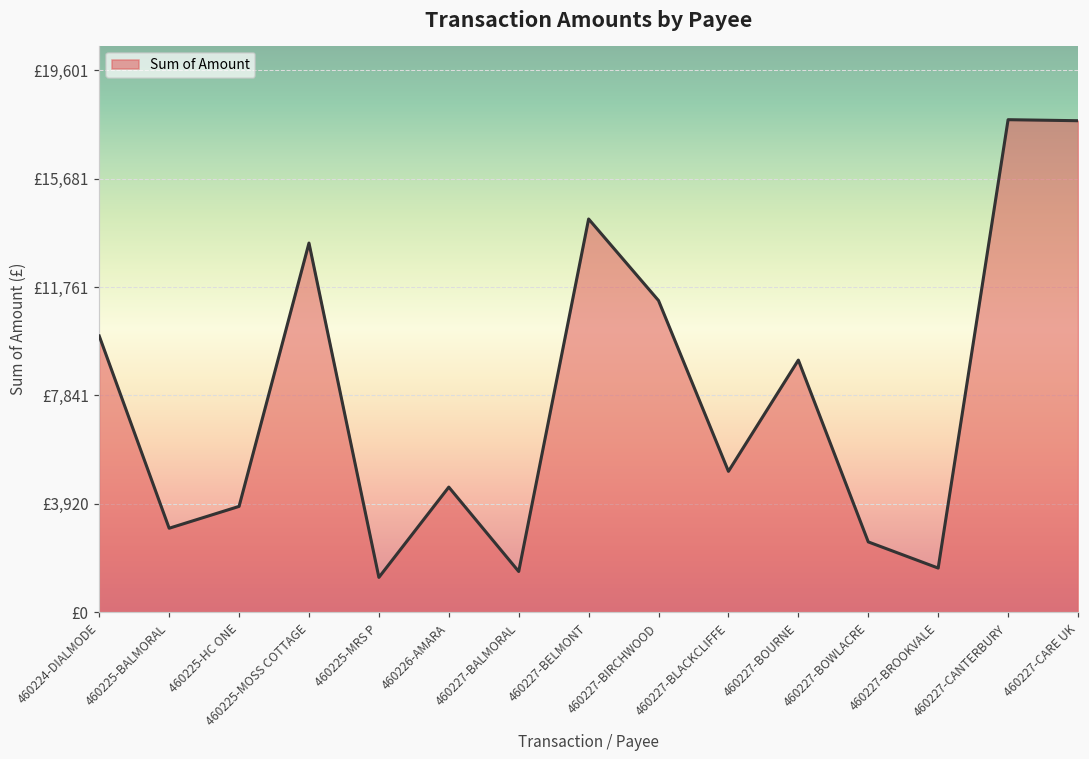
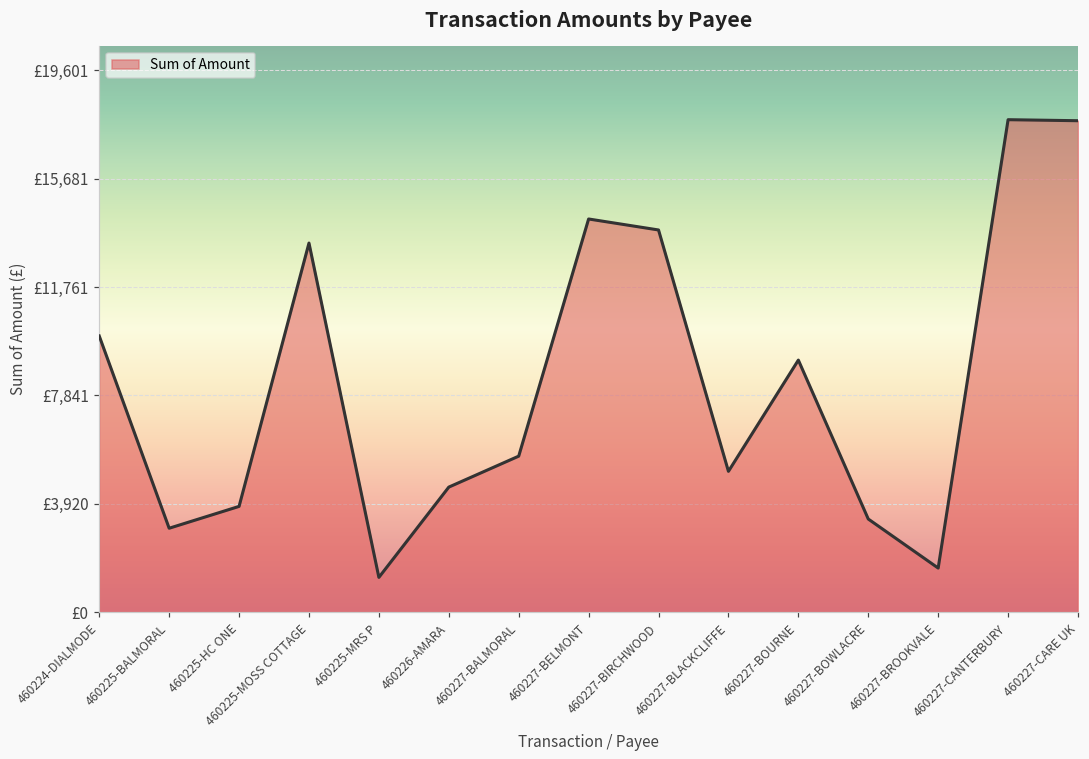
  {
    "460224-DIALMODE": "£10,000",
    "460225-BALMORAL": "£3,000",
    "460225-HC ONE": "£3,800",
    "460225-MOSS COTTAGE": "£13,400",
    "460225-MRS P": "£1,300",
    "460226-AMARA": "£4,500",
-   "460227-BALMORAL": "£1,500",
+   "460227-BALMORAL": "£5,600",
    "460227-BELMONT": "£14,200",
-   "460227-BIRCHWOOD": "£11,300",
+   "460227-BIRCHWOOD": "£13,800",
    "460227-BLACKCLIFFE": "£5,100",
    "460227-BOURNE": "£9,100",
-   "460227-BOWLACRE": "£2,500",
+   "460227-BOWLACRE": "£3,400",
    "460227-BROOKVALE": "£1,600",
    "460227-CANTERBURY": "£17,800",
    "460227-CARE UK": "£17,800"
  }
